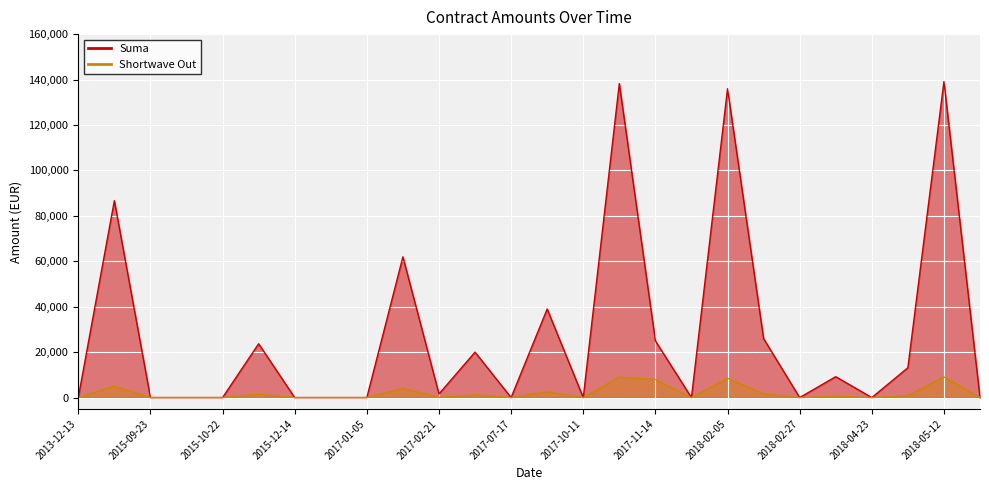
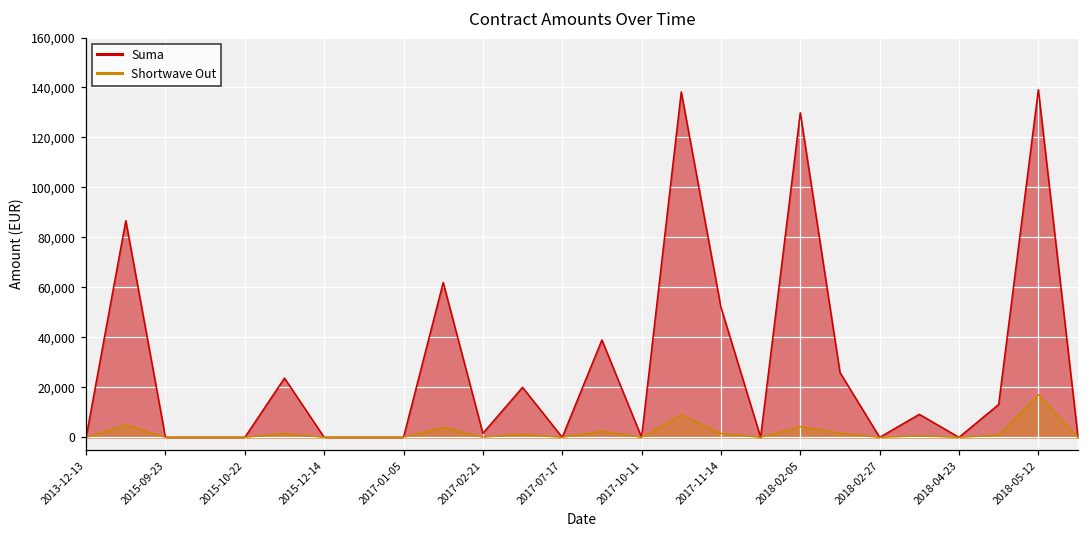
  {
    "Suma": {
      "2017-02-21": "2,000",
-     "2017-11-14": "25,000",
-     "2018-02-05": "136,000",
+     "2017-11-14": "52,000",
+     "2018-02-05": "130,000",
      "2018-05-12": "139,000"
    },
    "Shortwave Out": {
      "2017-02-21": "0",
-     "2017-11-14": "8,000",
-     "2018-02-05": "9,000",
-     "2018-05-12": "9,000"
+     "2017-11-14": "2,000",
+     "2018-02-05": "4,000",
+     "2018-05-12": "17,000"
    }
  }
